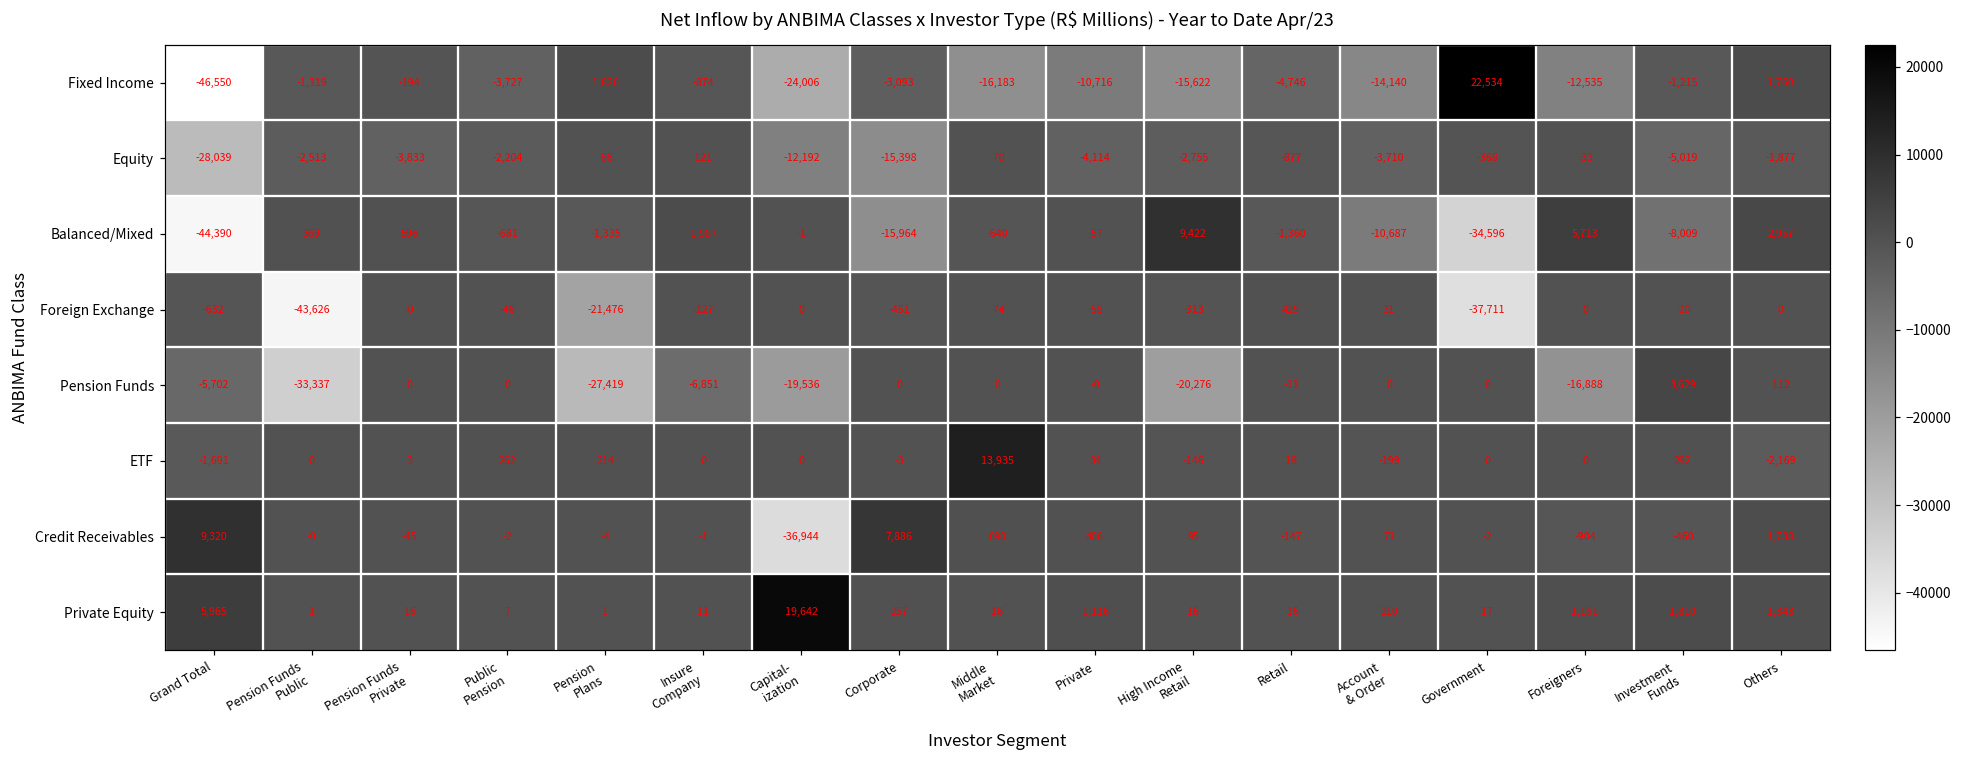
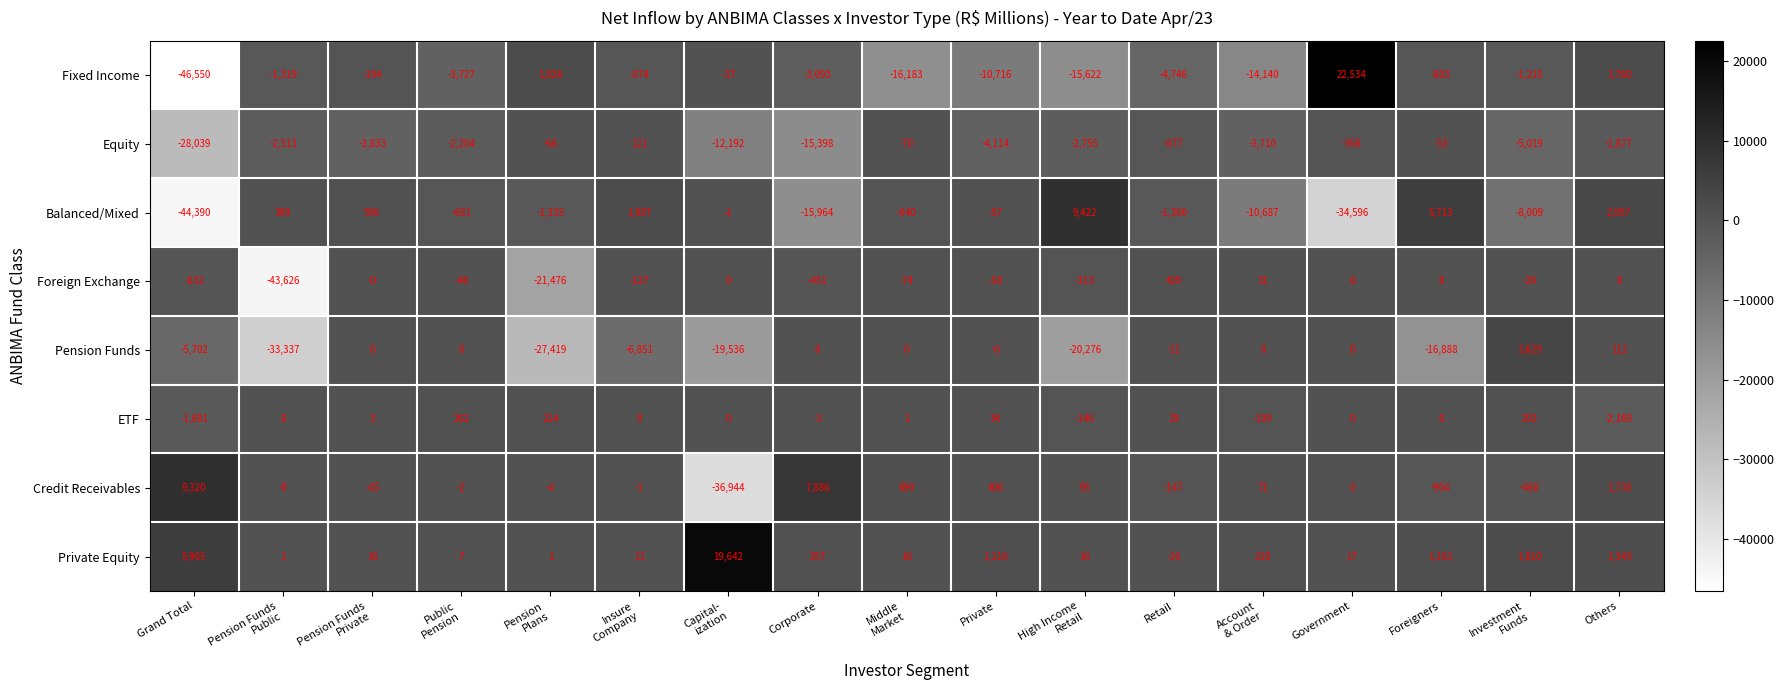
  {
    "Fixed Income": {
      "Grand Total": "-46,550",
      "Pension Funds Public": "-1,319",
      "Pension Funds Private": "-194",
      "Public Pension": "-3,727",
      "Pension Plans": "1,826",
      "Insure Company": "-874",
-     "Capital- ization": "-24,006",
+     "Capital- ization": "-37",
      "Corporate": "-3,093",
      "Middle Market": "-16,183",
      "Private": "-10,716",
      "High Income Retail": "-15,622",
      "Retail": "-4,746",
      "Account & Order": "-14,140",
      "Government": "22,534",
-     "Foreigners": "-12,535",
+     "Foreigners": "-803",
      "Investment Funds": "-1,215",
      "Others": "1,760"
    },
    "Equity": {
      "Grand Total": "-28,039",
      "Pension Funds Public": "-2,513",
      "Pension Funds Private": "-3,833",
      "Public Pension": "-2,204",
      "Pension Plans": "-66",
      "Insure Company": "121",
      "Capital- ization": "-12,192",
      "Corporate": "-15,398",
      "Middle Market": "-70",
      "Private": "-4,114",
      "High Income Retail": "-2,755",
      "Retail": "-877",
      "Account & Order": "-3,710",
      "Government": "-368",
      "Foreigners": "-33",
      "Investment Funds": "-5,019",
      "Others": "-1,877"
    },
    "Balanced/Mixed": {
      "Grand Total": "-44,390",
      "Pension Funds Public": "369",
      "Pension Funds Private": "596",
      "Public Pension": "-681",
      "Pension Plans": "-1,335",
      "Insure Company": "1,987",
      "Capital- ization": "-1",
      "Corporate": "-15,964",
      "Middle Market": "-640",
      "Private": "-57",
      "High Income Retail": "9,422",
      "Retail": "-1,360",
      "Account & Order": "-10,687",
      "Government": "-34,596",
      "Foreigners": "5,713",
      "Investment Funds": "-8,009",
      "Others": "2,957"
    },
    "Foreign Exchange": {
      "Grand Total": "-632",
      "Pension Funds Public": "-43,626",
      "Pension Funds Private": "-0",
      "Public Pension": "-46",
      "Pension Plans": "-21,476",
      "Insure Company": "-127",
      "Capital- ization": "0",
      "Corporate": "-451",
      "Middle Market": "-74",
      "Private": "-58",
      "High Income Retail": "-313",
      "Retail": "429",
      "Account & Order": "31",
-     "Government": "-37,711",
+     "Government": "-8",
      "Foreigners": "0",
      "Investment Funds": "-20",
      "Others": "0"
    },
    "Pension Funds": {
      "Grand Total": "-5,702",
      "Pension Funds Public": "-33,337",
      "Pension Funds Private": "0",
      "Public Pension": "0",
      "Pension Plans": "-27,419",
      "Insure Company": "-6,851",
      "Capital- ization": "-19,536",
      "Corporate": "0",
      "Middle Market": "0",
      "Private": "-0",
      "High Income Retail": "-20,276",
      "Retail": "-11",
      "Account & Order": "0",
      "Government": "0",
      "Foreigners": "-16,888",
      "Investment Funds": "3,629",
      "Others": "112"
    },
    "ETF": {
      "Grand Total": "-1,691",
      "Pension Funds Public": "0",
      "Pension Funds Private": "3",
      "Public Pension": "262",
      "Pension Plans": "214",
      "Insure Company": "0",
      "Capital- ization": "0",
      "Corporate": "-3",
-     "Middle Market": "13,935",
+     "Middle Market": "1",
      "Private": "34",
      "High Income Retail": "-146",
      "Retail": "19",
      "Account & Order": "-199",
      "Government": "0",
      "Foreigners": "0",
      "Investment Funds": "292",
      "Others": "-2,169"
    },
    "Credit Receivables": {
      "Grand Total": "9,320",
      "Pension Funds Public": "-0",
      "Pension Funds Private": "-45",
      "Public Pension": "-2",
      "Pension Plans": "-4",
      "Insure Company": "-1",
      "Capital- ization": "-36,944",
      "Corporate": "7,886",
      "Middle Market": "690",
      "Private": "406",
      "High Income Retail": "95",
      "Retail": "-147",
      "Account & Order": "71",
      "Government": "-2",
      "Foreigners": "-904",
      "Investment Funds": "-460",
      "Others": "1,738"
    },
    "Private Equity": {
      "Grand Total": "5,965",
      "Pension Funds Public": "1",
      "Pension Funds Private": "16",
      "Public Pension": "7",
      "Pension Plans": "1",
      "Insure Company": "11",
      "Capital- ization": "19,642",
      "Corporate": "257",
      "Middle Market": "16",
      "Private": "1,116",
      "High Income Retail": "16",
      "Retail": "-16",
      "Account & Order": "210",
      "Government": "17",
      "Foreigners": "1,161",
      "Investment Funds": "1,810",
      "Others": "1,343"
    }
  }
